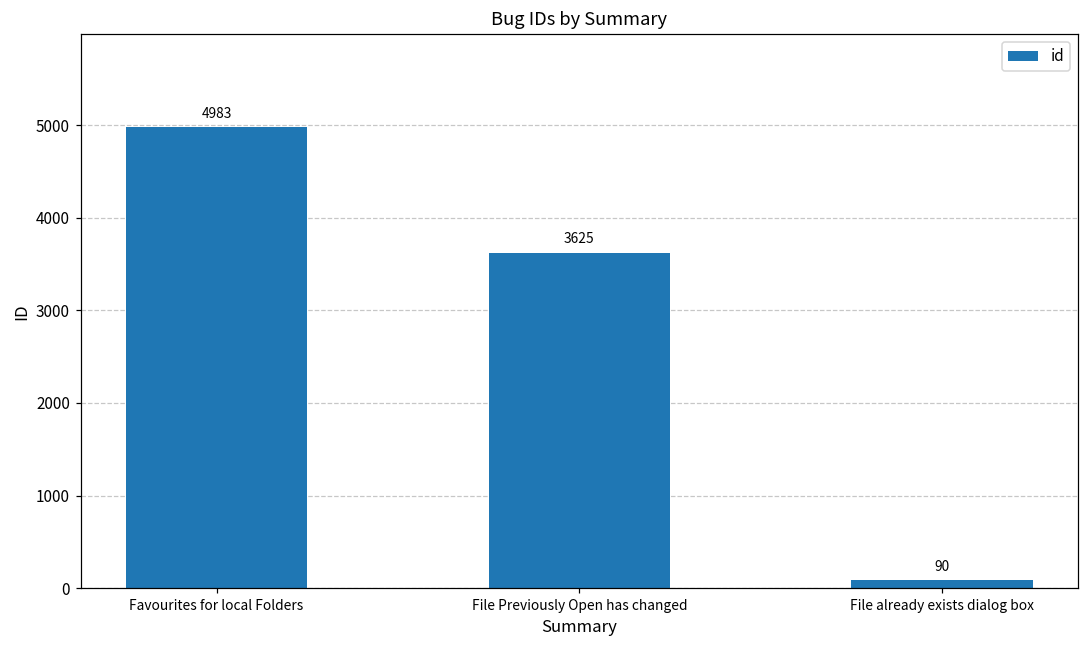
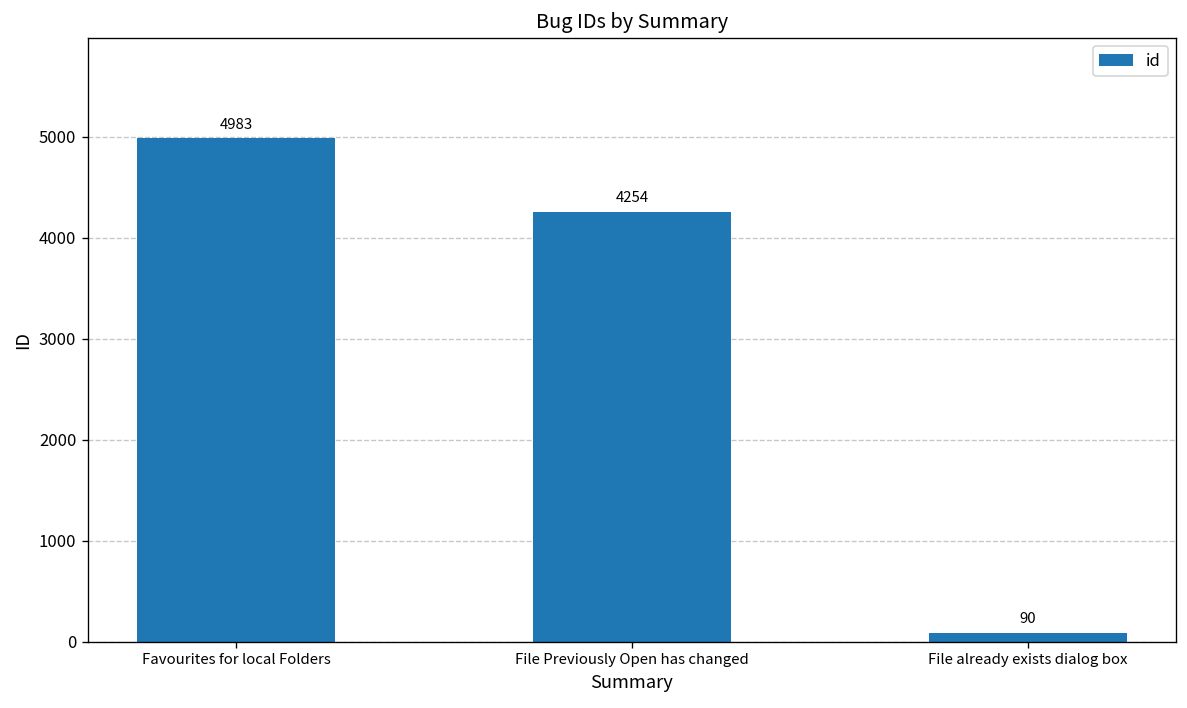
  {
    "Favourites for local Folders": 4983,
-   "File Previously Open has changed": 3625,
+   "File Previously Open has changed": 4254,
    "File already exists dialog box": 90
  }
